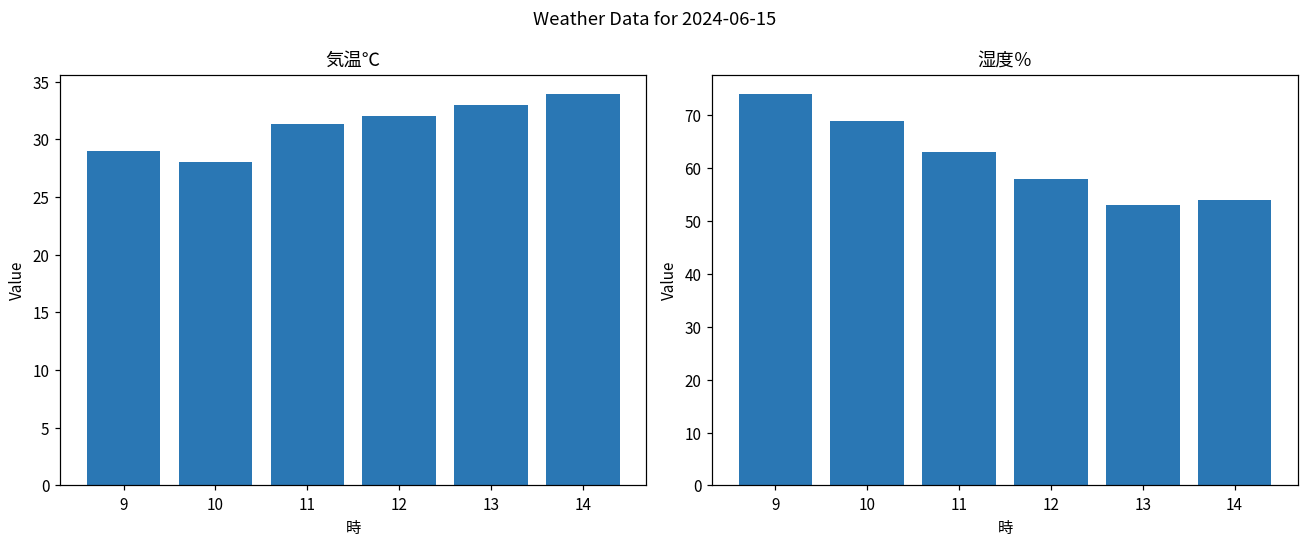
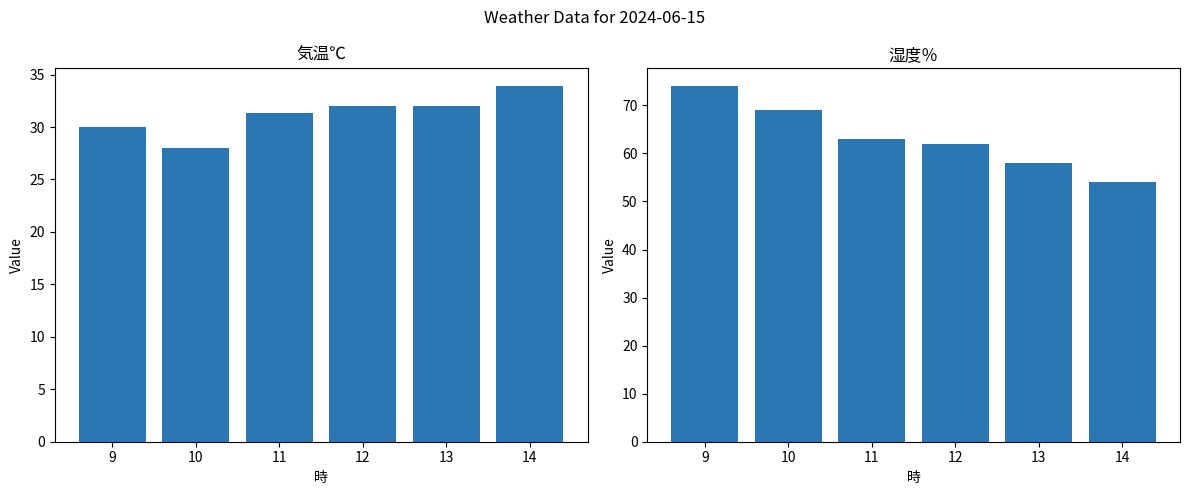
  {
    "気温℃": {
-     "9": 29,
+     "9": 30,
      "10": 28,
      "11": 31.3,
      "12": 32,
-     "13": 33,
+     "13": 32,
      "14": 34
    },
    "湿度％": {
      "9": 74,
      "10": 69,
      "11": 63,
-     "12": 58,
-     "13": 53,
+     "12": 62,
+     "13": 58,
      "14": 54
    }
  }
